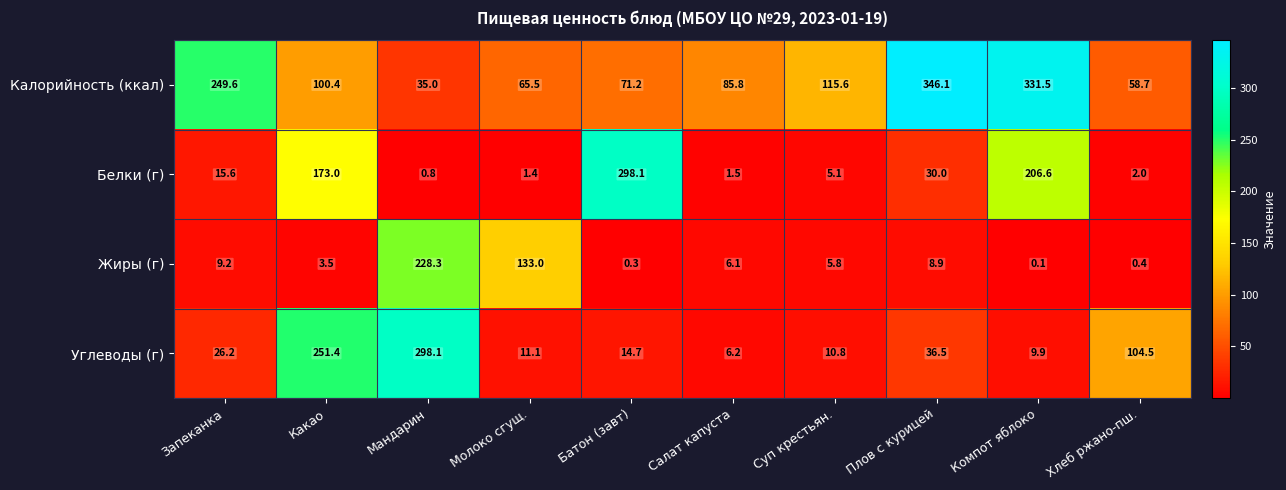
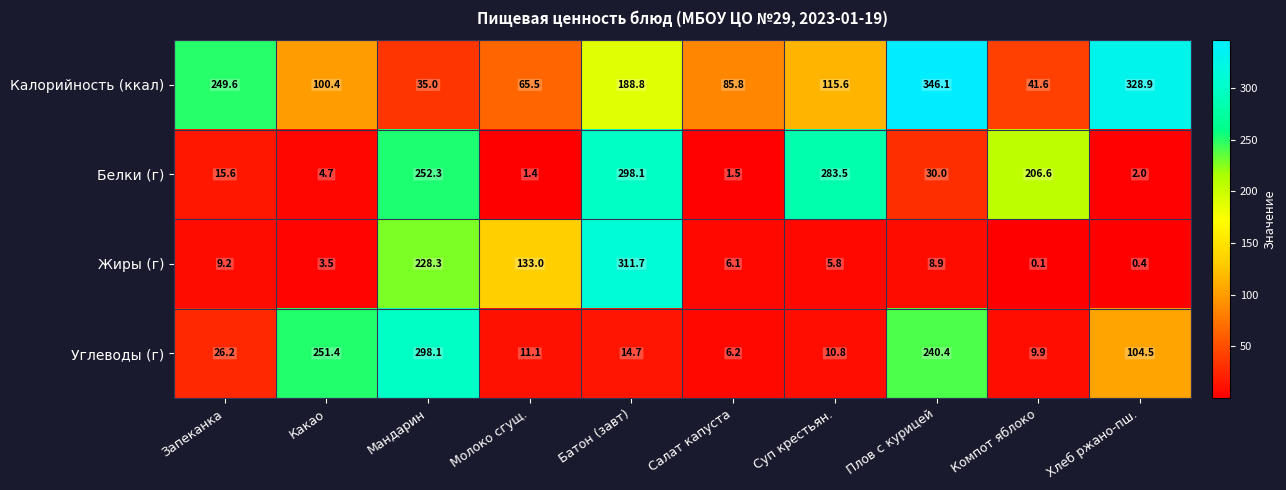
  {
    "Калорийность (ккал)": {
-     "Батон (завт)": 71.2,
-     "Компот яблоко": 331.5,
-     "Хлеб ржано-пш.": 58.7
+     "Батон (завт)": 188.8,
+     "Компот яблоко": 41.6,
+     "Хлеб ржано-пш.": 328.9
    },
    "Белки (г)": {
-     "Какао": 173.0,
-     "Мандарин": 0.8,
-     "Суп крестьян.": 5.1
+     "Какао": 4.7,
+     "Мандарин": 252.3,
+     "Суп крестьян.": 283.5
    },
    "Жиры (г)": {
-     "Батон (завт)": 0.3
+     "Батон (завт)": 311.7
    },
    "Углеводы (г)": {
-     "Плов с курицей": 36.5
+     "Плов с курицей": 240.4
    }
  }
